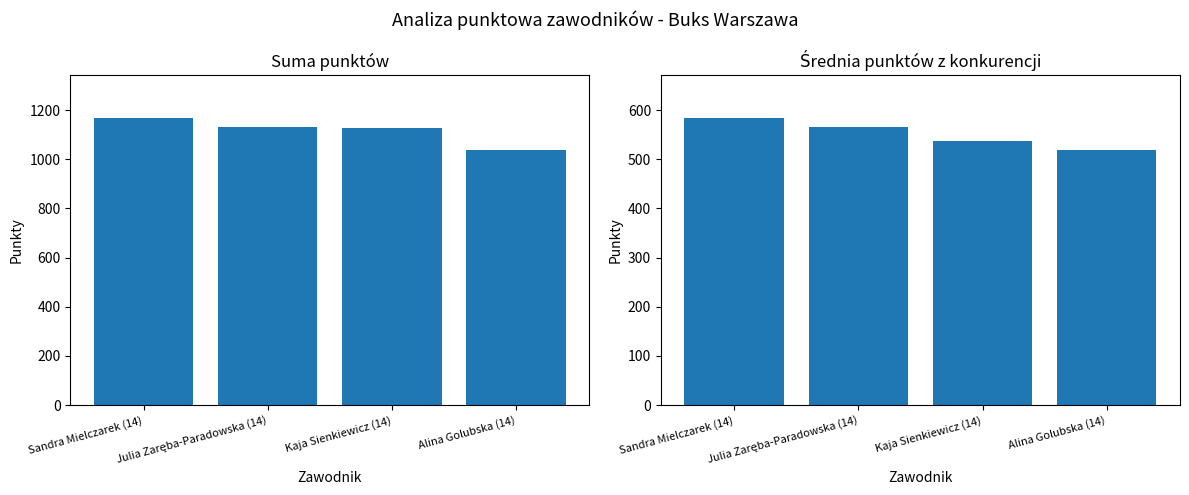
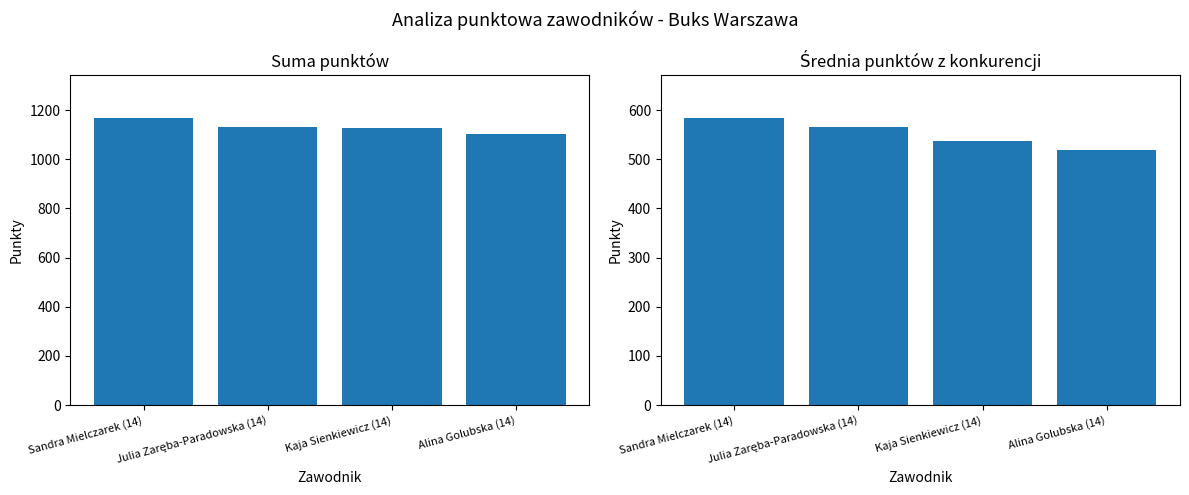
  {
    "Suma punktów": {
      "Sandra Mielczarek (14)": 1170,
      "Julia Zaręba-Paradowska (14)": 1130,
      "Kaja Sienkiewicz (14)": 1130,
-     "Alina Golubska (14)": 1040
+     "Alina Golubska (14)": 1100
    },
    "Średnia punktów z konkurencji": {
      "Sandra Mielczarek (14)": 580,
      "Julia Zaręba-Paradowska (14)": 570,
      "Kaja Sienkiewicz (14)": 540,
      "Alina Golubska (14)": 520
    }
  }
